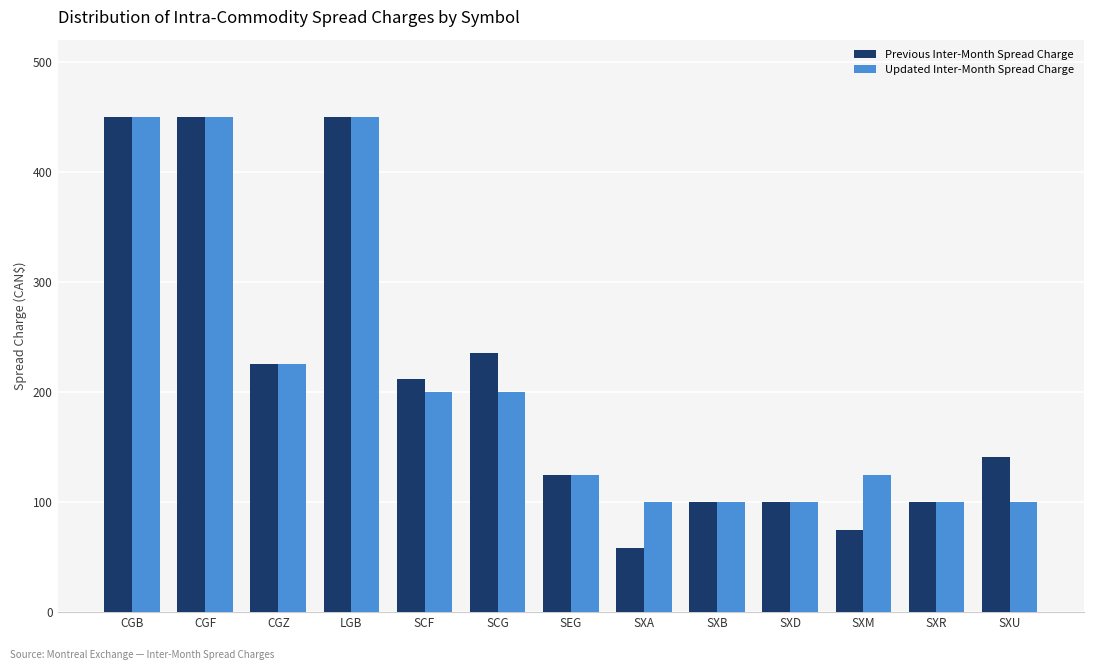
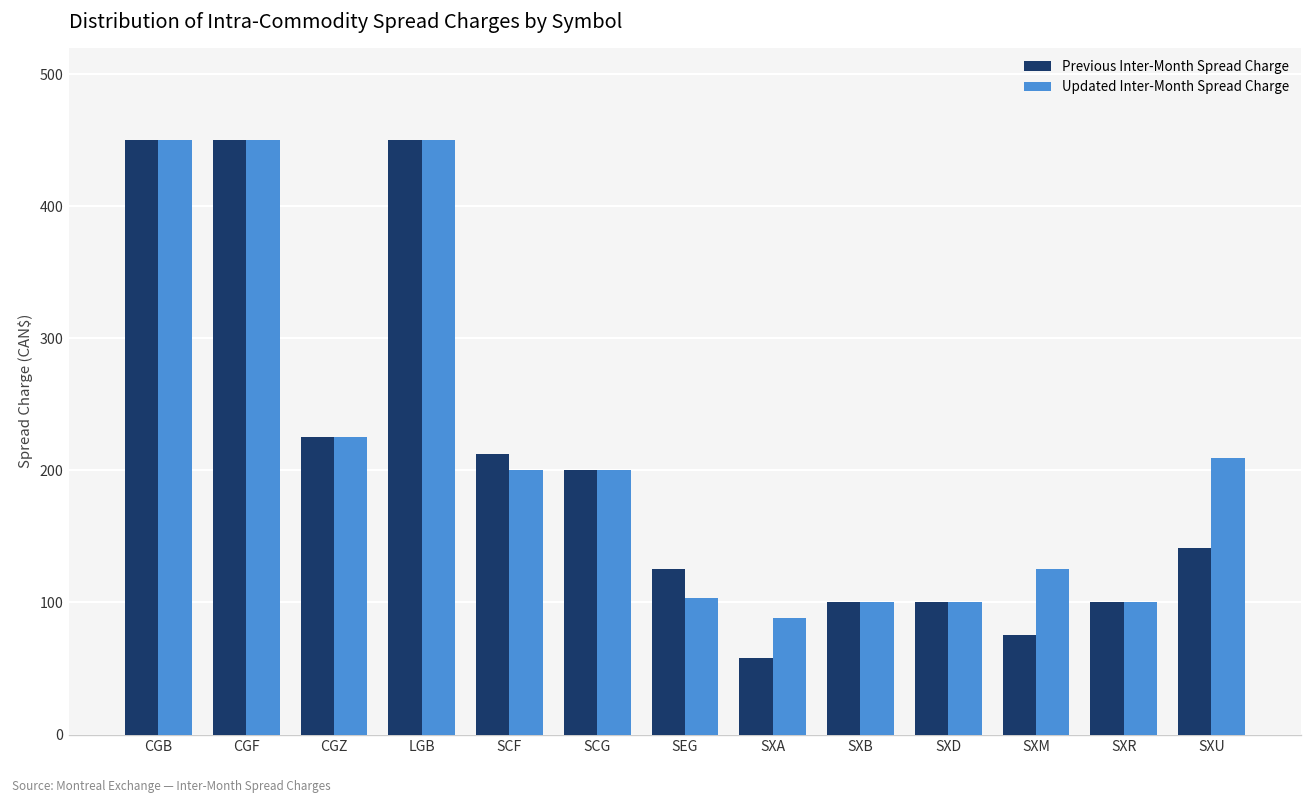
  {
    "Previous Inter-Month Spread Charge": {
      "CGB": 450,
      "CGF": 450,
      "CGZ": 225,
      "LGB": 450,
      "SCF": 212,
-     "SCG": 235,
+     "SCG": 200,
      "SEG": 125,
      "SXA": 58,
      "SXB": 100,
      "SXD": 100,
      "SXM": 75,
      "SXR": 100,
      "SXU": 141
    },
    "Updated Inter-Month Spread Charge": {
      "CGB": 450,
      "CGF": 450,
      "CGZ": 225,
      "LGB": 450,
      "SCF": 200,
      "SCG": 200,
-     "SEG": 125,
-     "SXA": 100,
+     "SEG": 103,
+     "SXA": 88,
      "SXB": 100,
      "SXD": 100,
      "SXM": 125,
      "SXR": 100,
-     "SXU": 100
+     "SXU": 209
    }
  }
